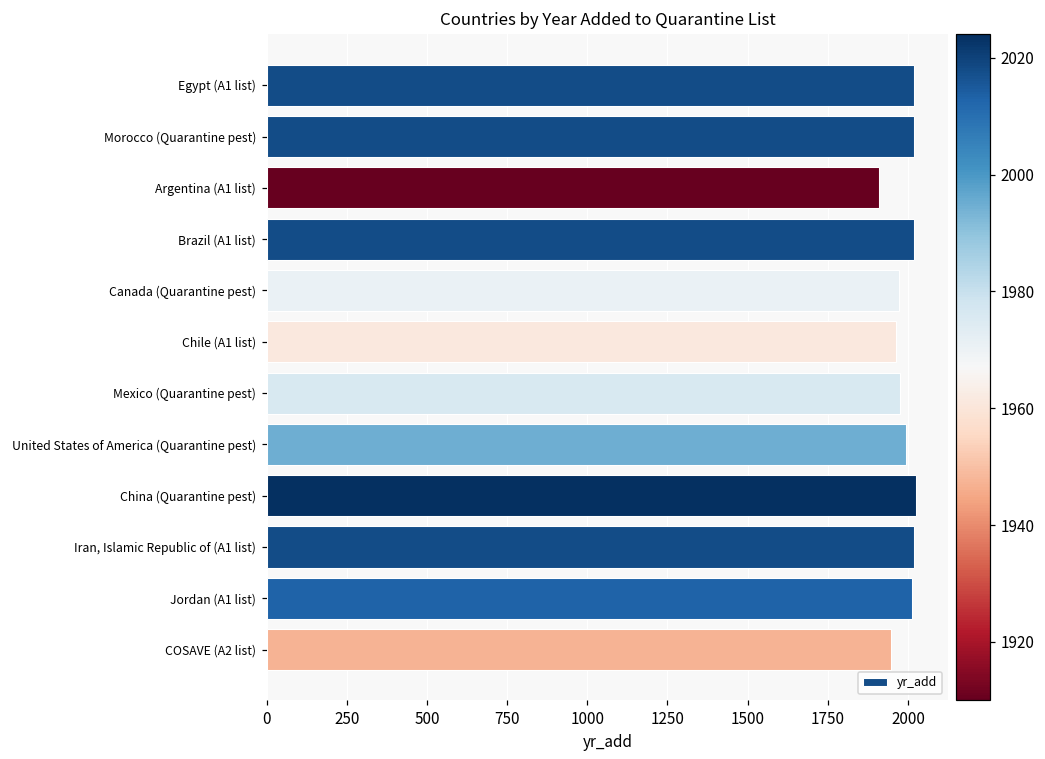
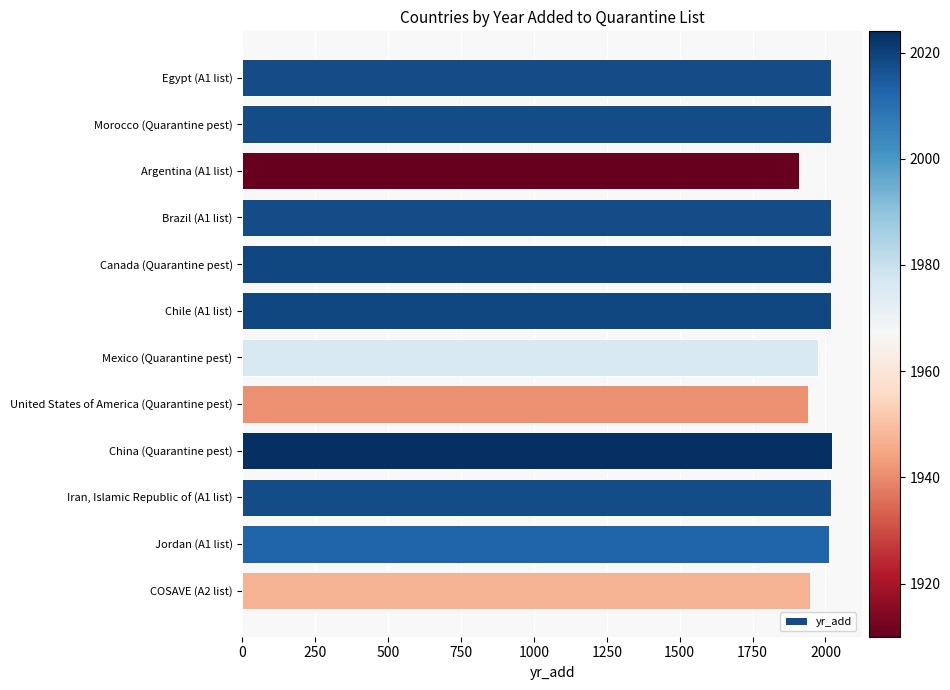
  {
    "Egypt (A1 list)": 2020,
    "Morocco (Quarantine pest)": 2020,
    "Argentina (A1 list)": 1910,
    "Brazil (A1 list)": 2020,
-   "Canada (Quarantine pest)": 1970,
-   "Chile (A1 list)": 1960,
+   "Canada (Quarantine pest)": 2020,
+   "Chile (A1 list)": 2020,
    "Mexico (Quarantine pest)": 1980,
-   "United States of America (Quarantine pest)": 2000,
+   "United States of America (Quarantine pest)": 1940,
    "China (Quarantine pest)": 2020,
    "Iran, Islamic Republic of (A1 list)": 2020,
    "Jordan (A1 list)": 2010,
    "COSAVE (A2 list)": 1950
  }
